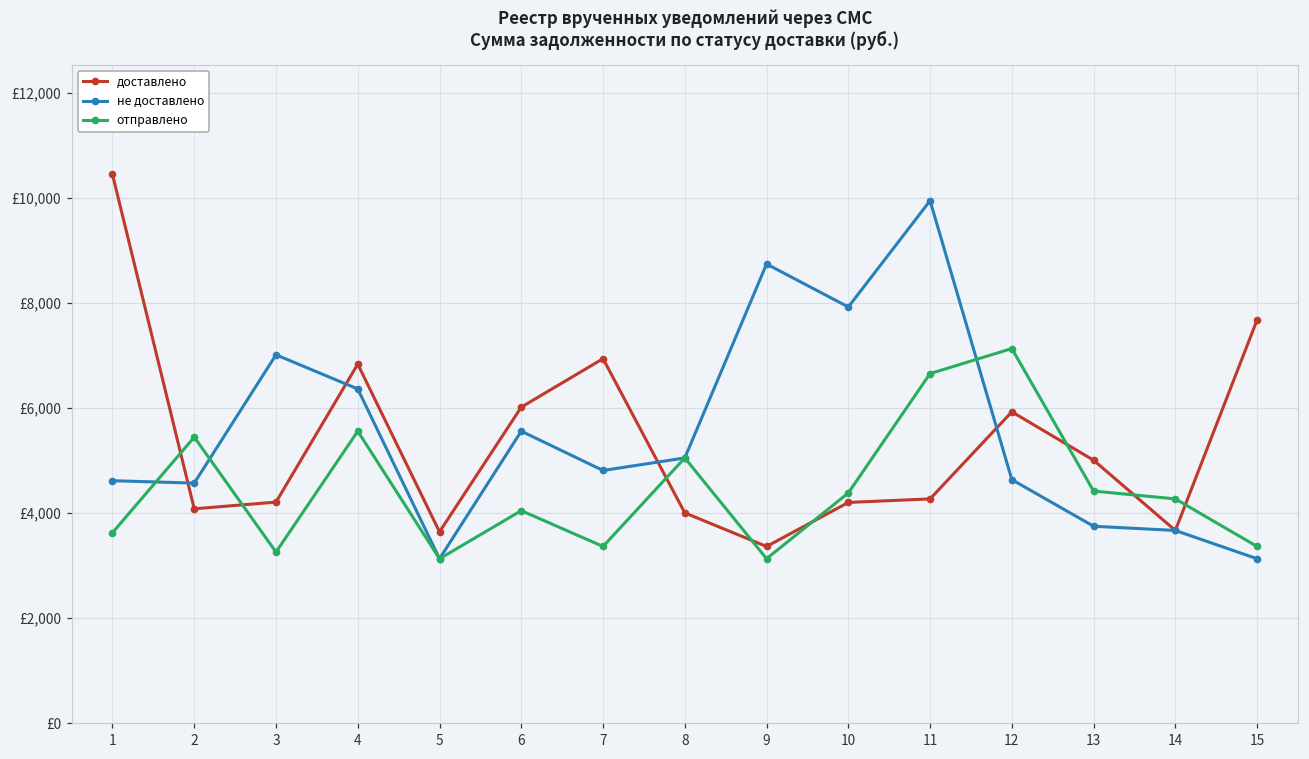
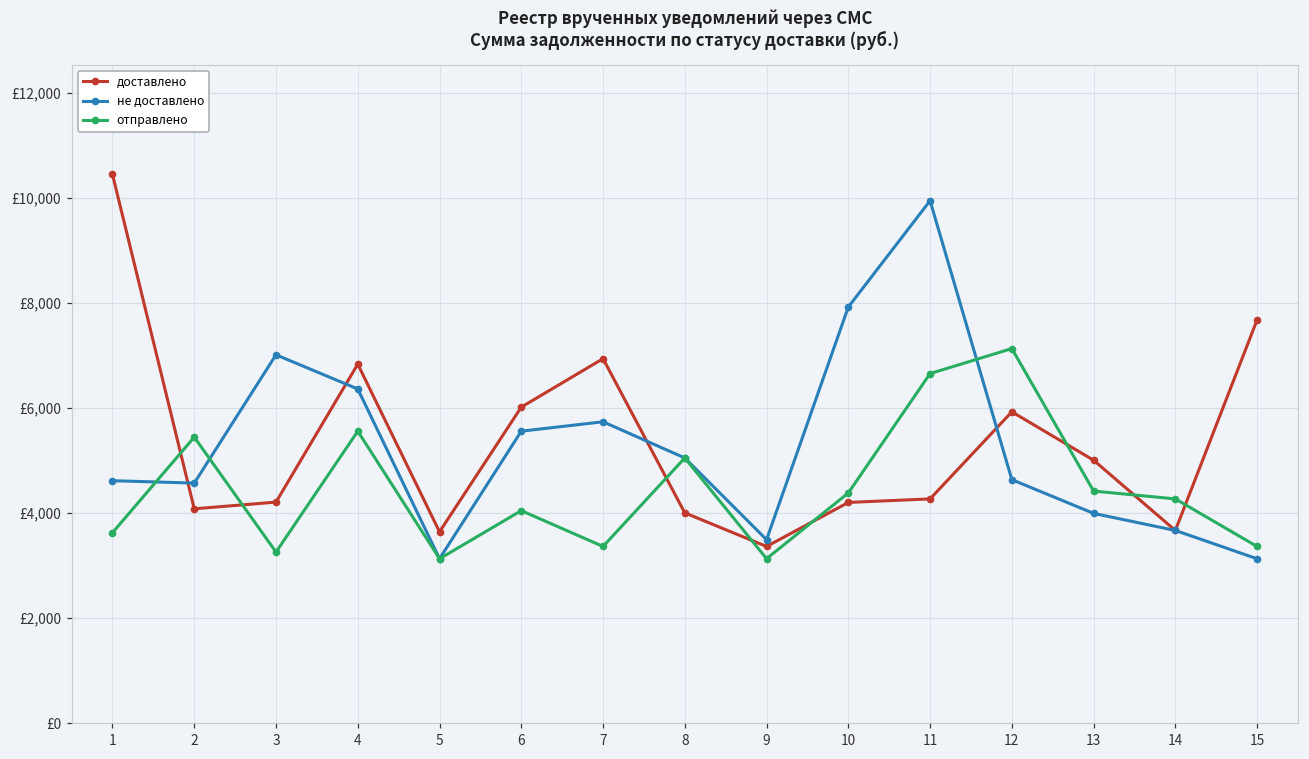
  {
    "доставлено": {
      "1": "£10,500",
      "2": "£4,100",
      "3": "£4,200",
      "4": "£6,800",
      "5": "£3,600",
      "6": "£6,000",
      "7": "£6,900",
      "8": "£4,000",
      "9": "£3,400",
      "10": "£4,200",
      "11": "£4,300",
      "12": "£5,900",
      "13": "£5,000",
      "15": "£7,700"
    },
    "не доставлено": {
      "1": "£4,600",
      "2": "£4,600",
      "3": "£7,000",
      "4": "£6,400",
      "6": "£5,600",
-     "7": "£4,800",
-     "9": "£8,700",
+     "7": "£5,700",
+     "9": "£3,500",
      "10": "£7,900",
      "11": "£10,000",
      "12": "£4,600",
-     "13": "£3,700",
+     "13": "£4,000",
      "15": "£3,100"
    },
    "отправлено": {
      "1": "£3,600",
      "2": "£5,400",
      "3": "£3,300",
      "4": "£5,600",
      "6": "£4,000",
      "7": "£3,400",
      "9": "£3,100",
      "10": "£4,400",
      "11": "£6,700",
      "12": "£7,100",
      "13": "£4,400",
      "14": "£4,300",
      "15": "£3,400"
    }
  }
